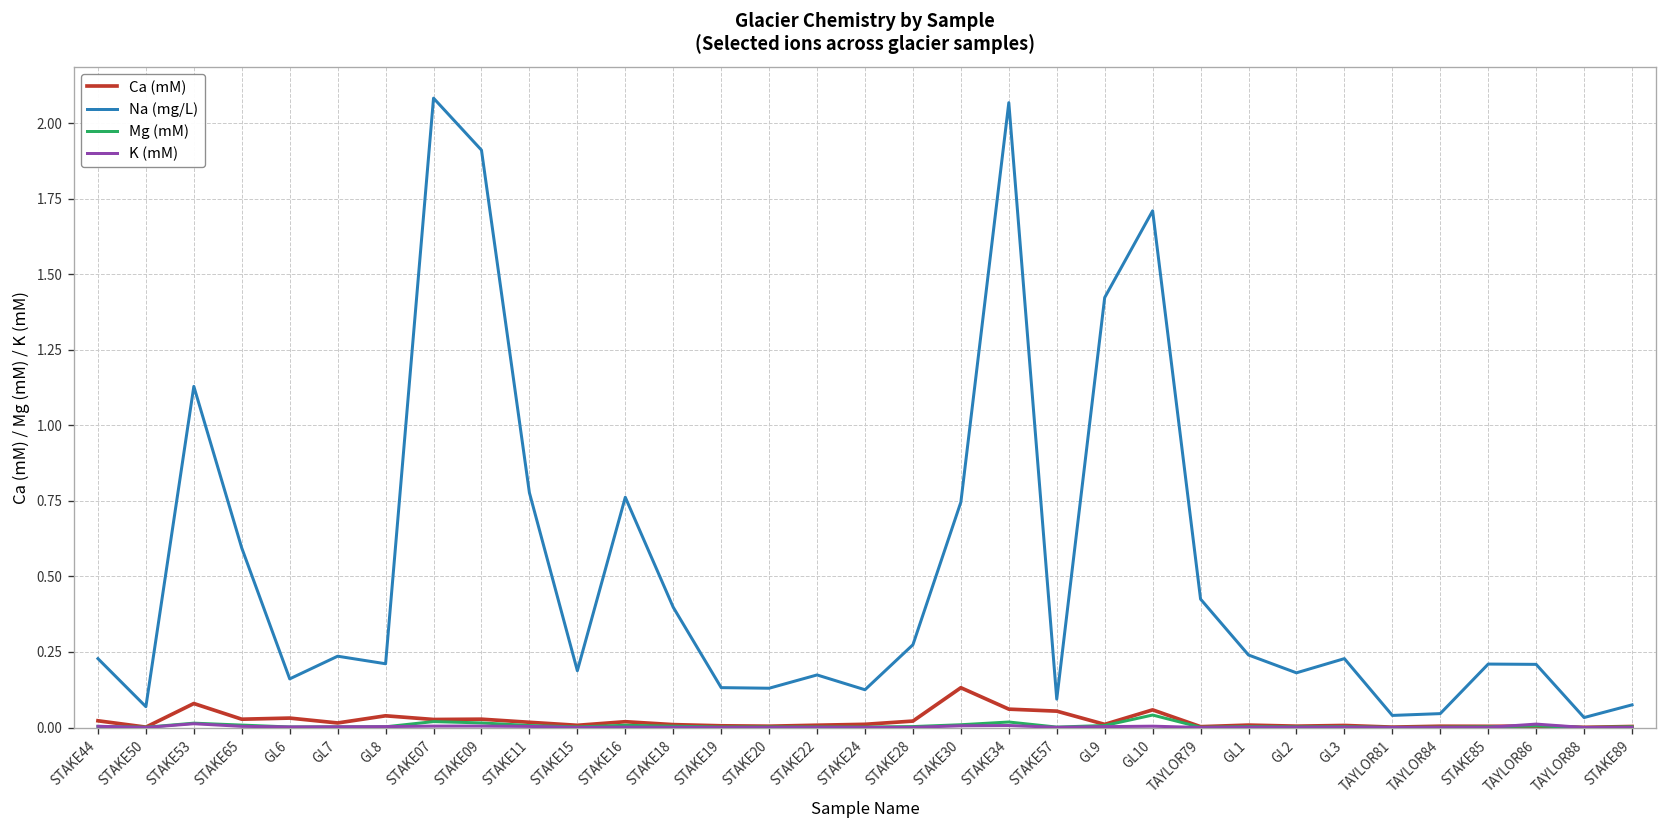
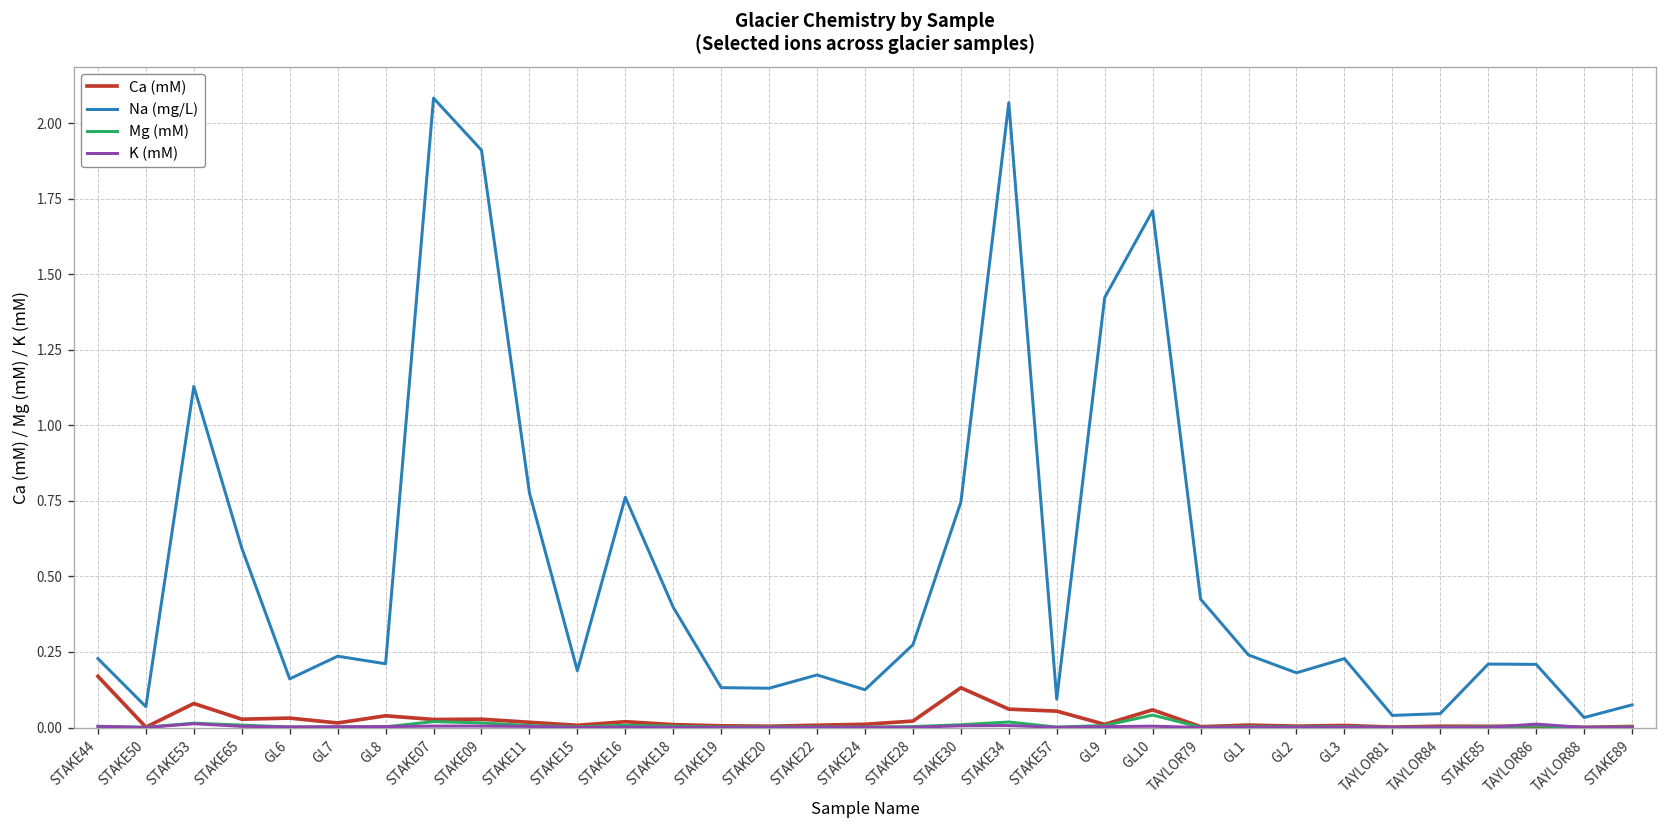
  {
    "Ca (mM)": {
-     "STAKE44": 0.02,
+     "STAKE44": 0.17,
      "STAKE53": 0.08,
      "STAKE65": 0.03,
      "GL6": 0.03,
      "GL7": 0.02,
      "GL8": 0.04,
      "STAKE09": 0.03,
      "STAKE11": 0.02,
      "STAKE16": 0.02,
      "STAKE28": 0.02,
      "STAKE30": 0.13,
      "STAKE34": 0.06,
      "STAKE57": 0.05,
      "GL10": 0.06
    },
    "Na (mg/L)": {
      "STAKE44": 0.23,
      "STAKE50": 0.07,
      "STAKE53": 1.13,
      "STAKE65": 0.59,
      "GL6": 0.16,
      "GL7": 0.24,
      "GL8": 0.21,
      "STAKE07": 2.08,
      "STAKE09": 1.91,
      "STAKE11": 0.78,
      "STAKE15": 0.19,
      "STAKE16": 0.76,
      "STAKE18": 0.40,
      "STAKE19": 0.13,
      "STAKE20": 0.13,
      "STAKE22": 0.17,
      "STAKE24": 0.13,
      "STAKE28": 0.27,
      "STAKE30": 0.75,
      "STAKE34": 2.07,
      "STAKE57": 0.09,
      "GL9": 1.42,
      "GL10": 1.71,
      "TAYLOR79": 0.43,
      "GL1": 0.24,
      "GL2": 0.18,
      "GL3": 0.23,
      "TAYLOR81": 0.04,
      "TAYLOR84": 0.05,
      "STAKE85": 0.21,
      "TAYLOR86": 0.21,
      "TAYLOR88": 0.03,
      "STAKE89": 0.08
    },
    "Mg (mM)": {
      "STAKE09": 0.02,
      "STAKE34": 0.02,
      "GL10": 0.04
    },
    "K (mM)": {
      "STAKE07": 0.00,
      "STAKE09": 0.00,
      "STAKE34": 0.01,
      "GL10": 0.00
    }
  }
